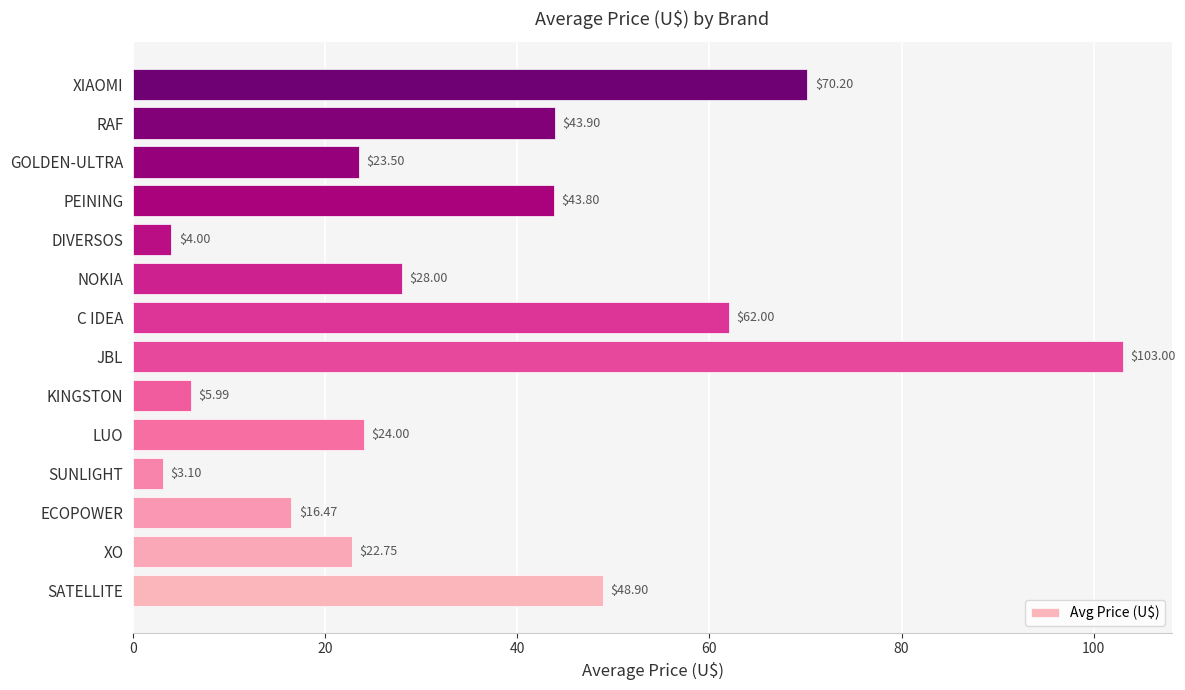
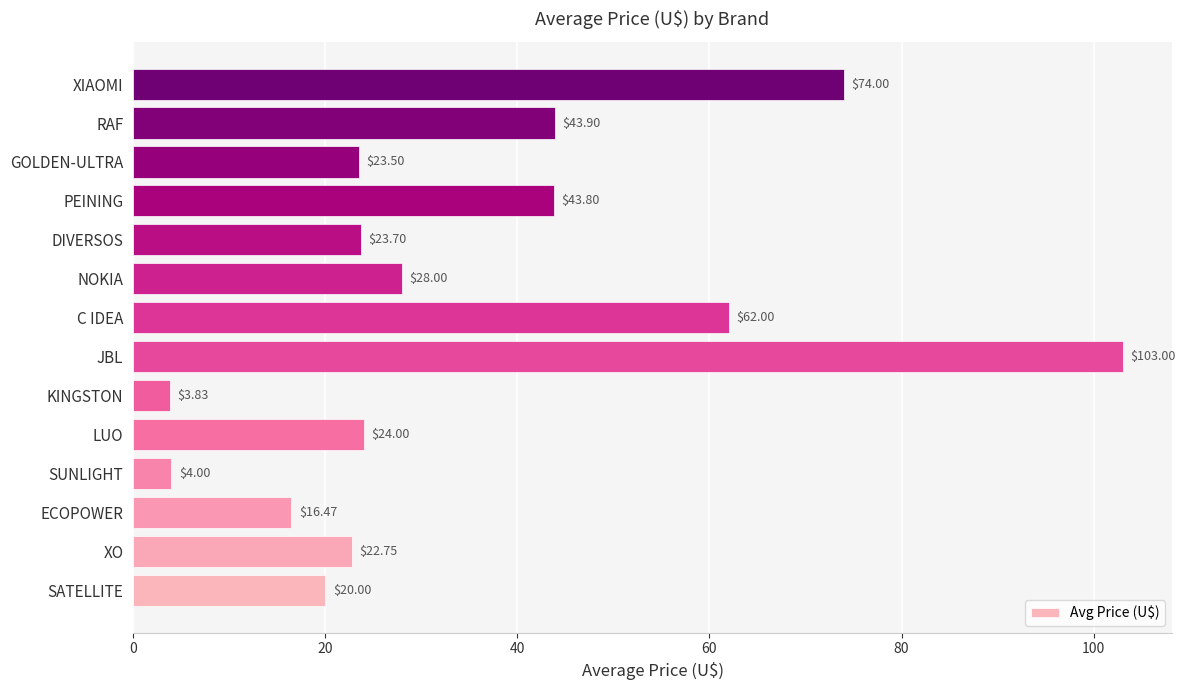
  {
-   "XIAOMI": "$70.20",
+   "XIAOMI": "$74.00",
    "RAF": "$43.90",
    "GOLDEN-ULTRA": "$23.50",
    "PEINING": "$43.80",
-   "DIVERSOS": "$4.00",
+   "DIVERSOS": "$23.70",
    "NOKIA": "$28.00",
    "C IDEA": "$62.00",
    "JBL": "$103.00",
-   "KINGSTON": "$5.99",
+   "KINGSTON": "$3.83",
    "LUO": "$24.00",
-   "SUNLIGHT": "$3.10",
+   "SUNLIGHT": "$4.00",
    "ECOPOWER": "$16.47",
    "XO": "$22.75",
-   "SATELLITE": "$48.90"
+   "SATELLITE": "$20.00"
  }
